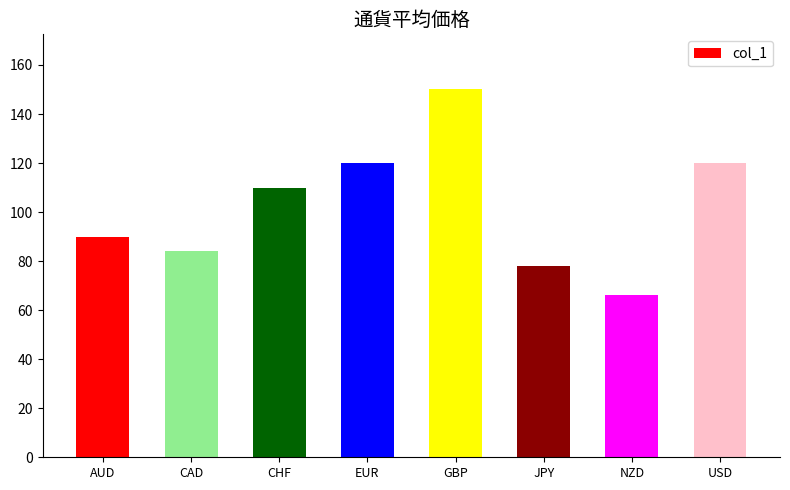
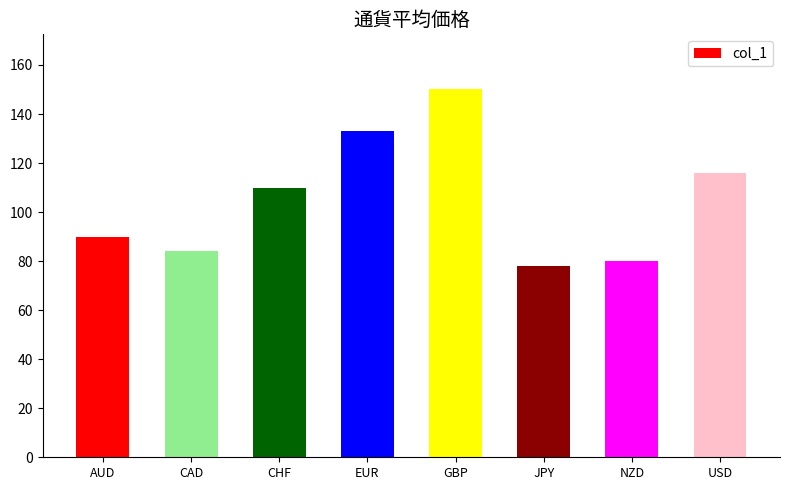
  {
    "AUD": 90,
    "CAD": 84,
    "CHF": 110,
-   "EUR": 120,
+   "EUR": 133,
    "GBP": 150,
    "JPY": 78,
-   "NZD": 66,
-   "USD": 120
+   "NZD": 80,
+   "USD": 116
  }
